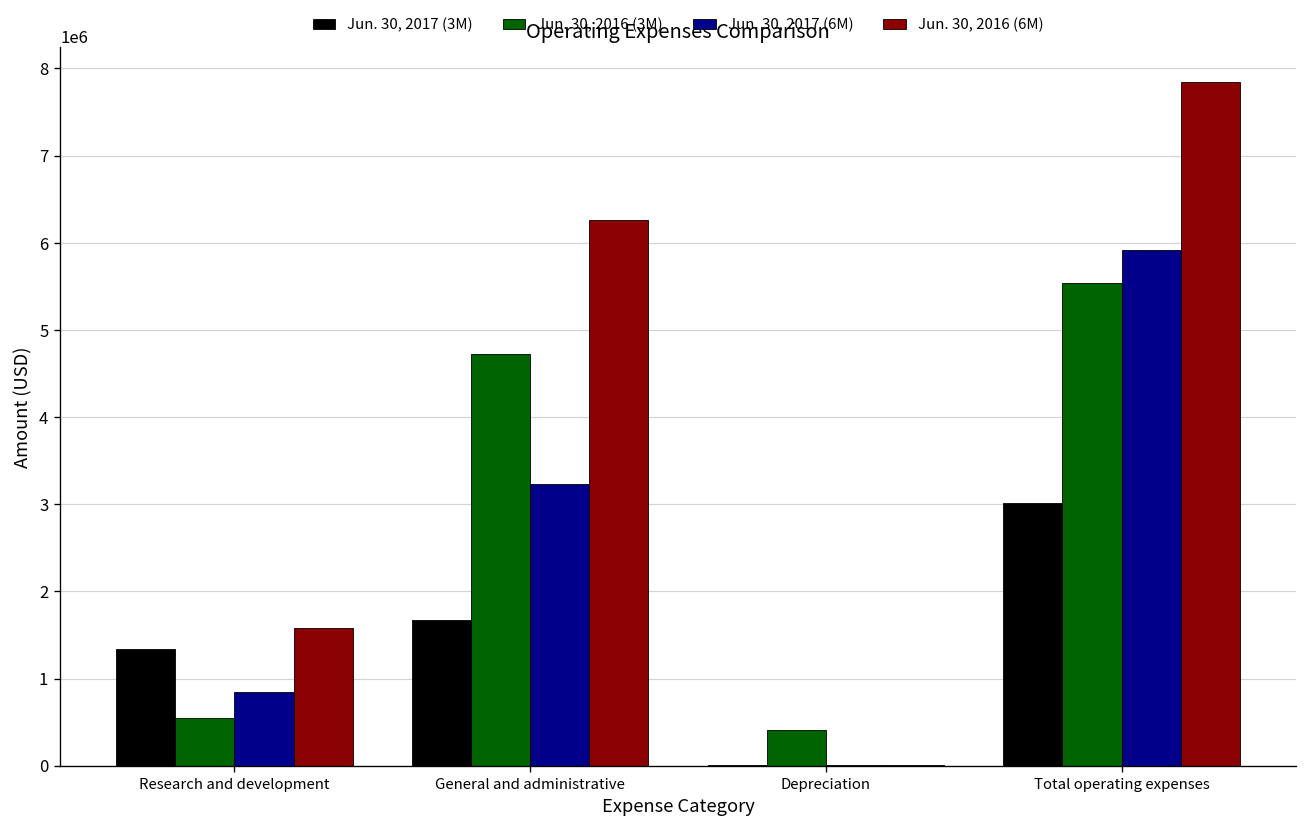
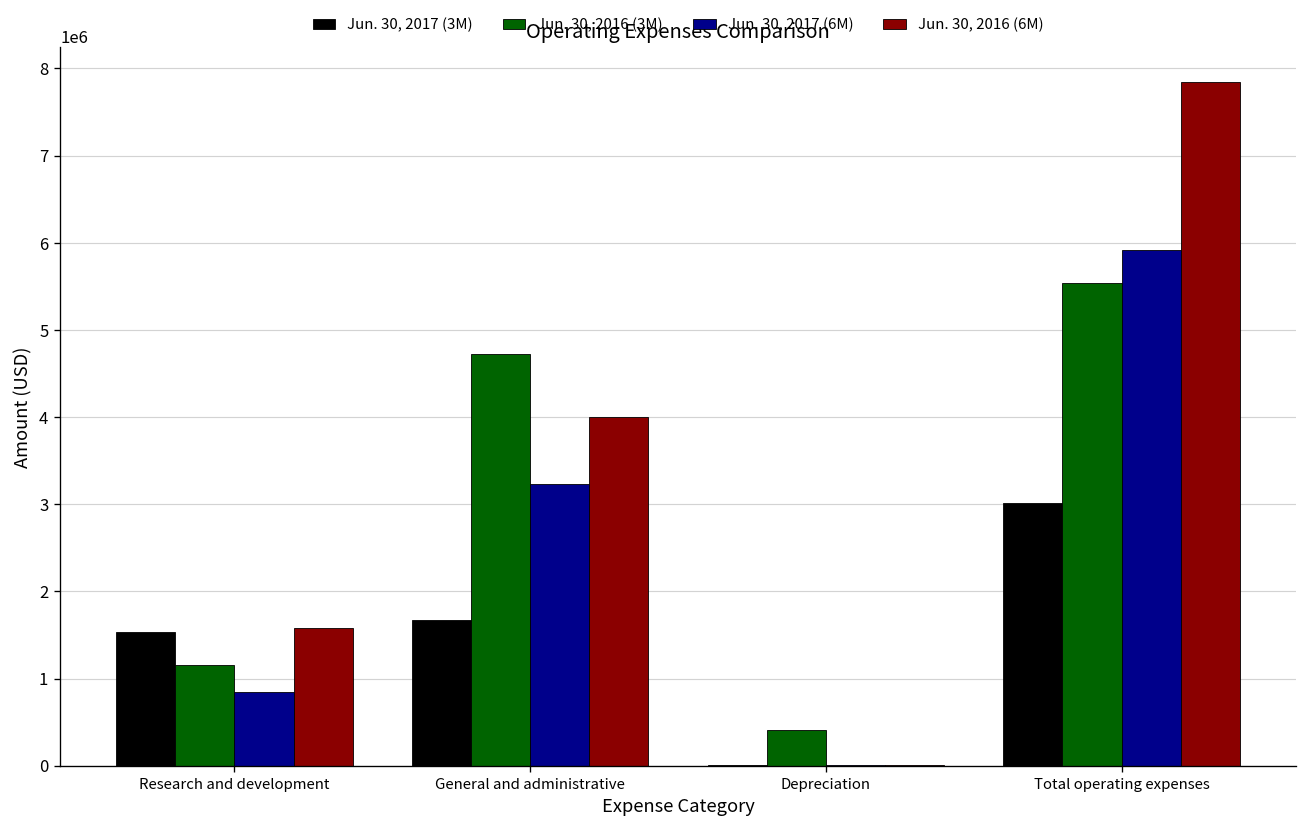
  {
    "Jun. 30, 2017 (3M)": {
-     "Research and development": 1300000,
+     "Research and development": 1500000,
      "General and administrative": 1700000,
      "Total operating expenses": 3000000
    },
    "Jun. 30, 2016 (3M)": {
-     "Research and development": 500000,
+     "Research and development": 1200000,
      "General and administrative": 4700000,
      "Depreciation": 400000,
      "Total operating expenses": 5500000
    },
    "Jun. 30, 2017 (6M)": {
      "Research and development": 800000,
      "General and administrative": 3200000,
      "Total operating expenses": 5900000
    },
    "Jun. 30, 2016 (6M)": {
      "Research and development": 1600000,
-     "General and administrative": 6300000,
+     "General and administrative": 4000000,
      "Total operating expenses": 7900000
    }
  }
